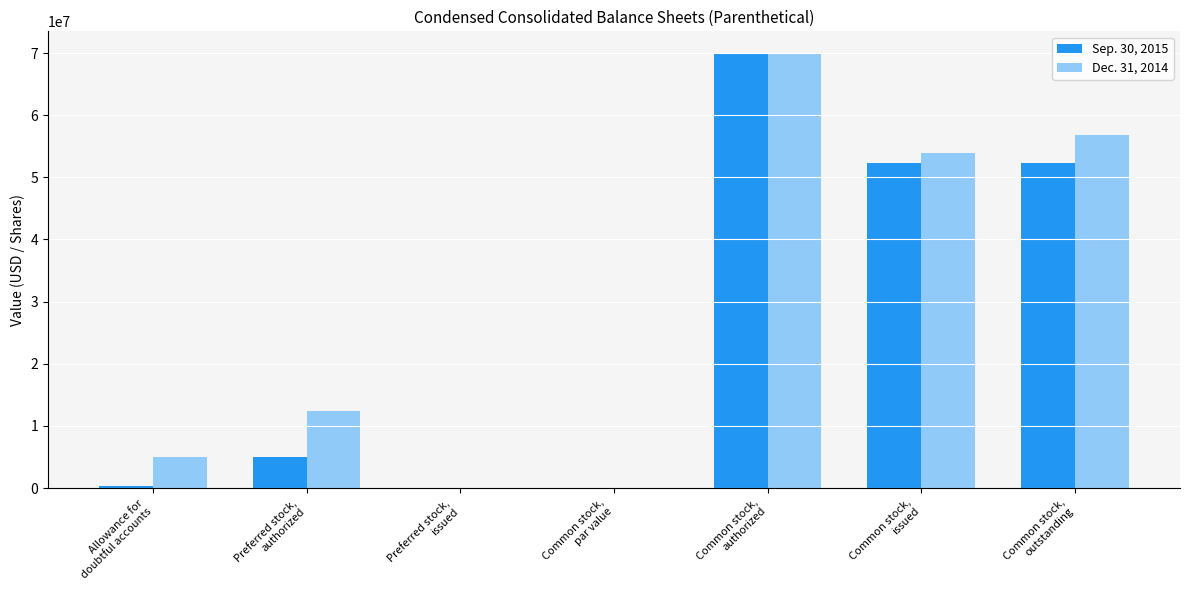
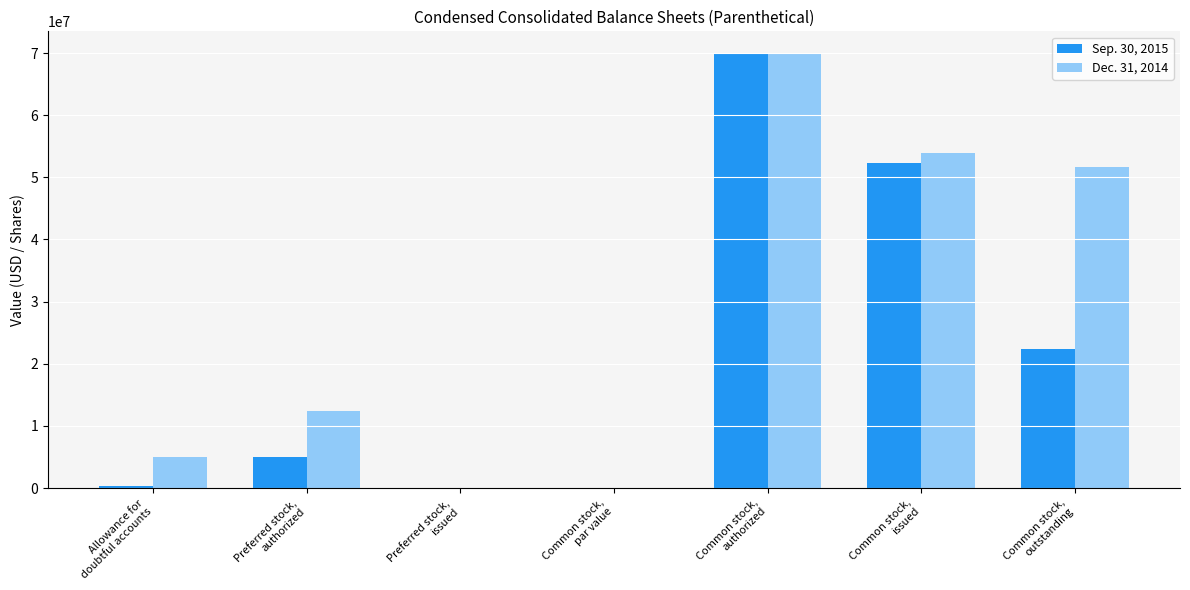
  {
    "Sep. 30, 2015": {
      "Preferred stock, authorized": 5000000,
      "Preferred stock, issued": 0,
      "Common stock, par value": 0,
      "Common stock, authorized": 70000000,
      "Common stock, issued": 52000000,
-     "Common stock, outstanding": 52000000
+     "Common stock, outstanding": 22000000
    },
    "Dec. 31, 2014": {
      "Allowance for doubtful accounts": 5000000,
      "Preferred stock, authorized": 12000000,
      "Preferred stock, issued": 0,
      "Common stock, par value": 0,
      "Common stock, authorized": 70000000,
      "Common stock, issued": 54000000,
-     "Common stock, outstanding": 57000000
+     "Common stock, outstanding": 52000000
    }
  }
